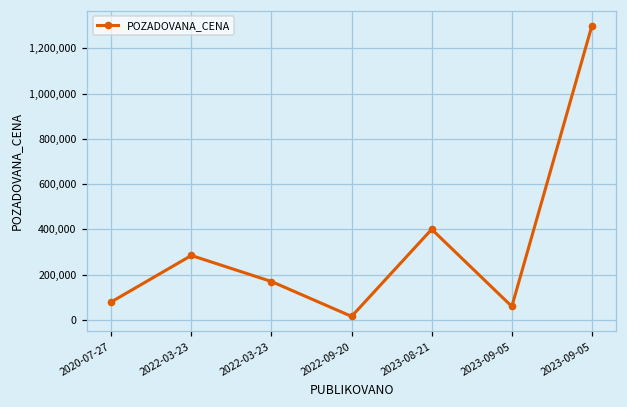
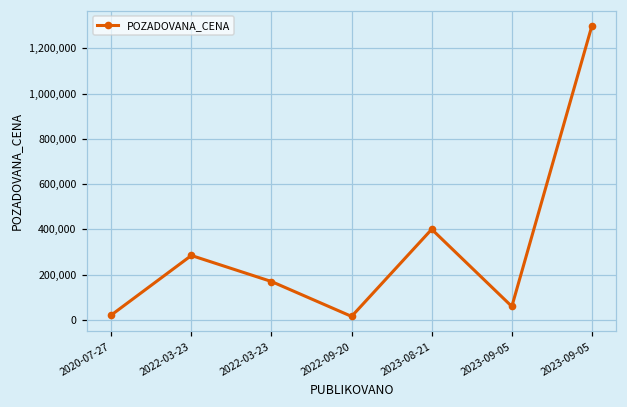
  {
-   "2020-07-27": "80,000",
+   "2020-07-27": "20,000",
    "2022-09-20": "20,000",
    "2023-08-21": "400,000"
  }
